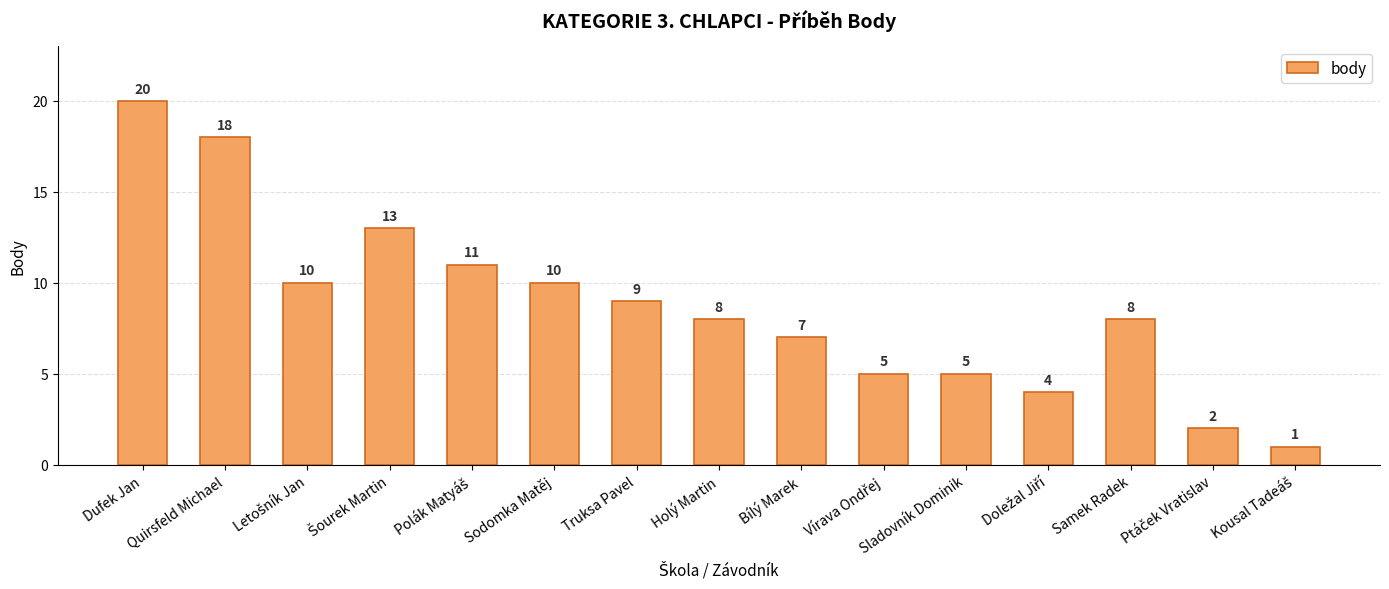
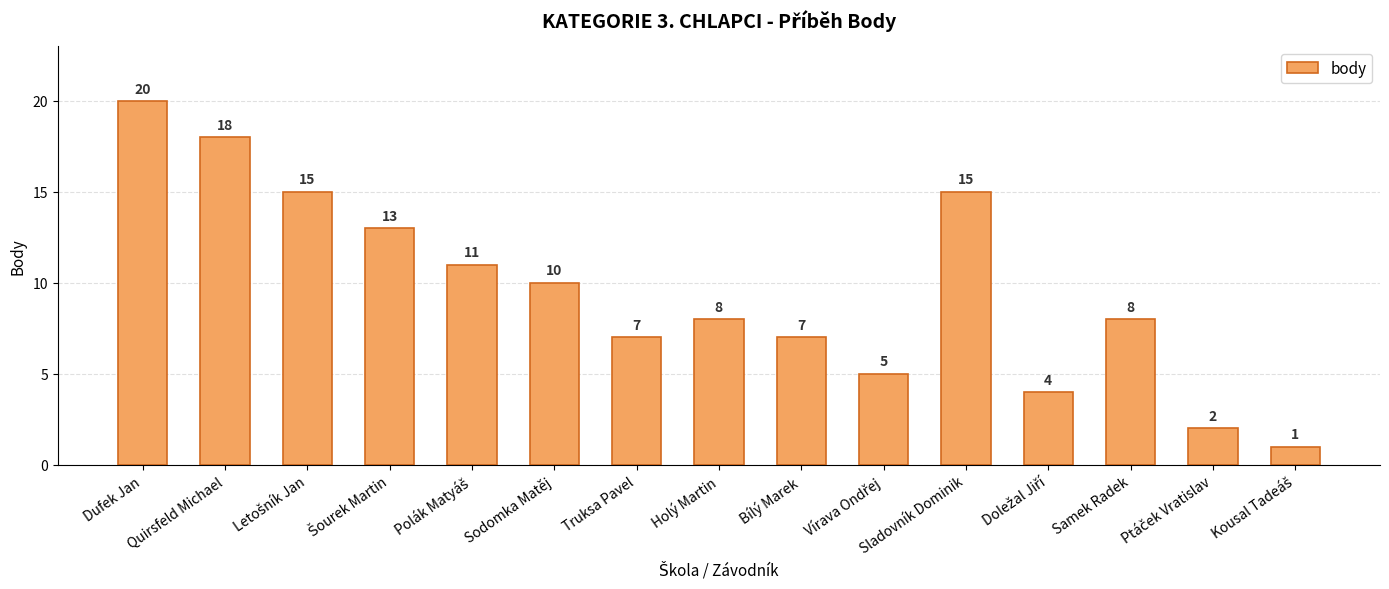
  {
    "Dufek Jan": 20,
    "Quirsfeld Michael": 18,
-   "Letošník Jan": 10,
+   "Letošník Jan": 15,
    "Šourek Martin": 13,
    "Polák Matyáš": 11,
    "Sodomka Matěj": 10,
-   "Truksa Pavel": 9,
+   "Truksa Pavel": 7,
    "Holý Martin": 8,
    "Bílý Marek": 7,
    "Vírava Ondřej": 5,
-   "Sladovník Dominik": 5,
+   "Sladovník Dominik": 15,
    "Doležal Jiří": 4,
    "Samek Radek": 8,
    "Ptáček Vratislav": 2,
    "Kousal Tadeáš": 1
  }
